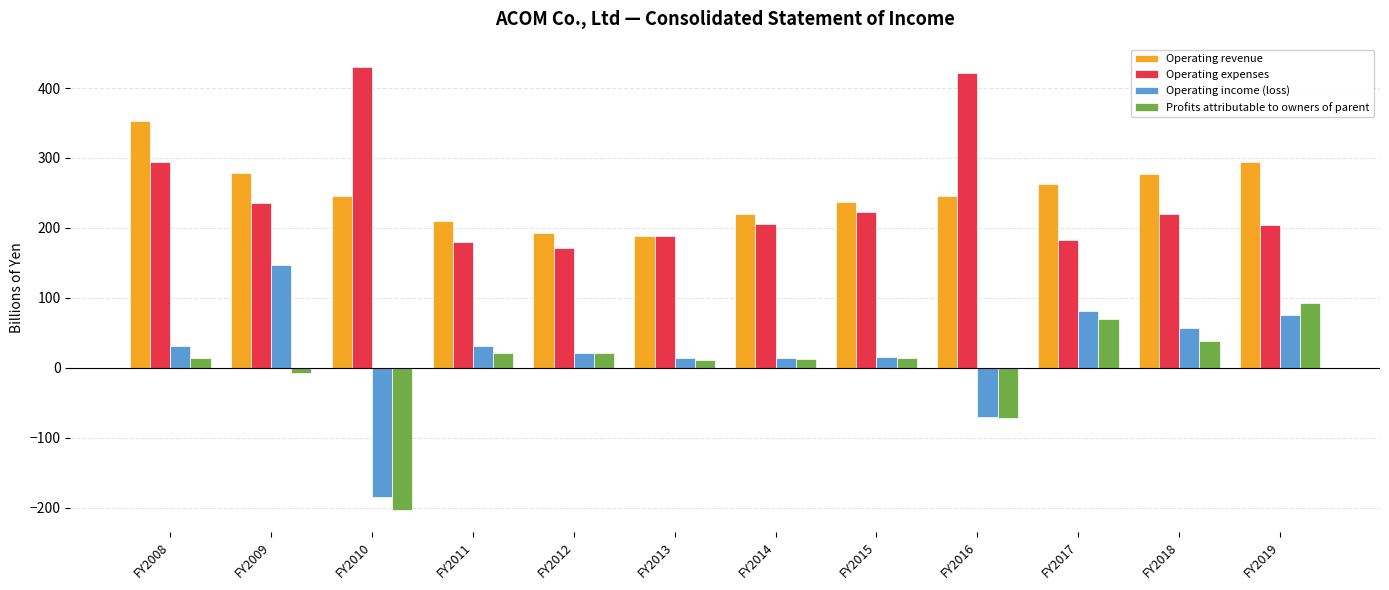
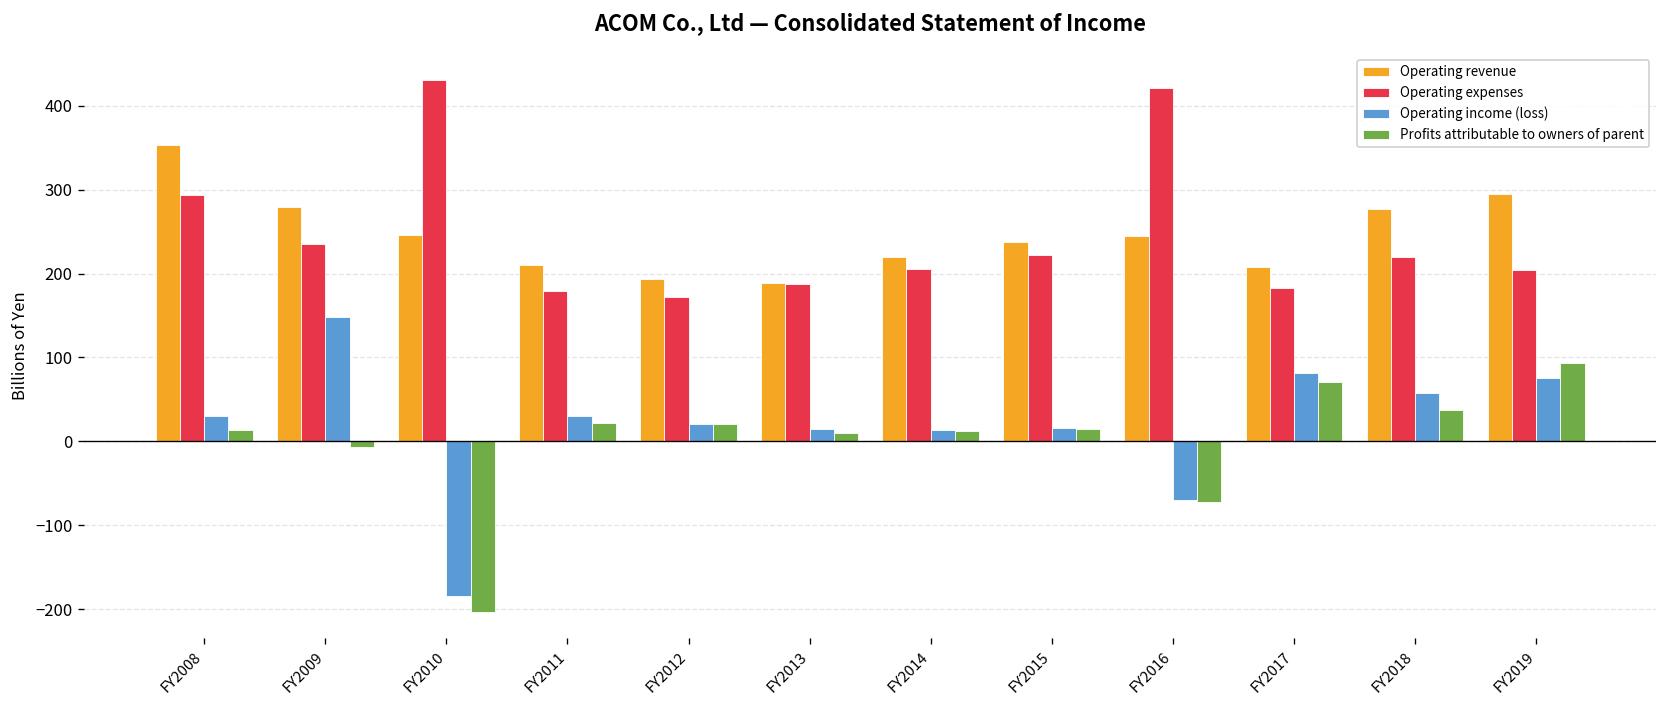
  {
    "Operating revenue": {
      "FY2008": 350,
      "FY2009": 280,
      "FY2010": 250,
      "FY2011": 210,
      "FY2012": 190,
      "FY2013": 190,
      "FY2014": 220,
      "FY2015": 240,
      "FY2016": 250,
-     "FY2017": 260,
+     "FY2017": 210,
      "FY2018": 280,
      "FY2019": 290
    },
    "Operating expenses": {
      "FY2008": 290,
      "FY2009": 240,
      "FY2010": 430,
      "FY2011": 180,
      "FY2012": 170,
      "FY2013": 190,
      "FY2014": 210,
      "FY2015": 220,
      "FY2016": 420,
      "FY2017": 180,
      "FY2018": 220,
      "FY2019": 200
    },
    "Operating income (loss)": {
      "FY2008": 30,
      "FY2009": 150,
      "FY2010": -180,
      "FY2011": 30,
      "FY2012": 20,
      "FY2013": 10,
      "FY2014": 10,
      "FY2015": 20,
      "FY2016": -70,
      "FY2017": 80,
      "FY2018": 60,
      "FY2019": 80
    },
    "Profits attributable to owners of parent": {
      "FY2008": 10,
      "FY2009": -10,
      "FY2010": -200,
      "FY2011": 20,
      "FY2012": 20,
      "FY2013": 10,
      "FY2014": 10,
      "FY2015": 10,
      "FY2016": -70,
      "FY2017": 70,
      "FY2018": 40,
      "FY2019": 90
    }
  }
